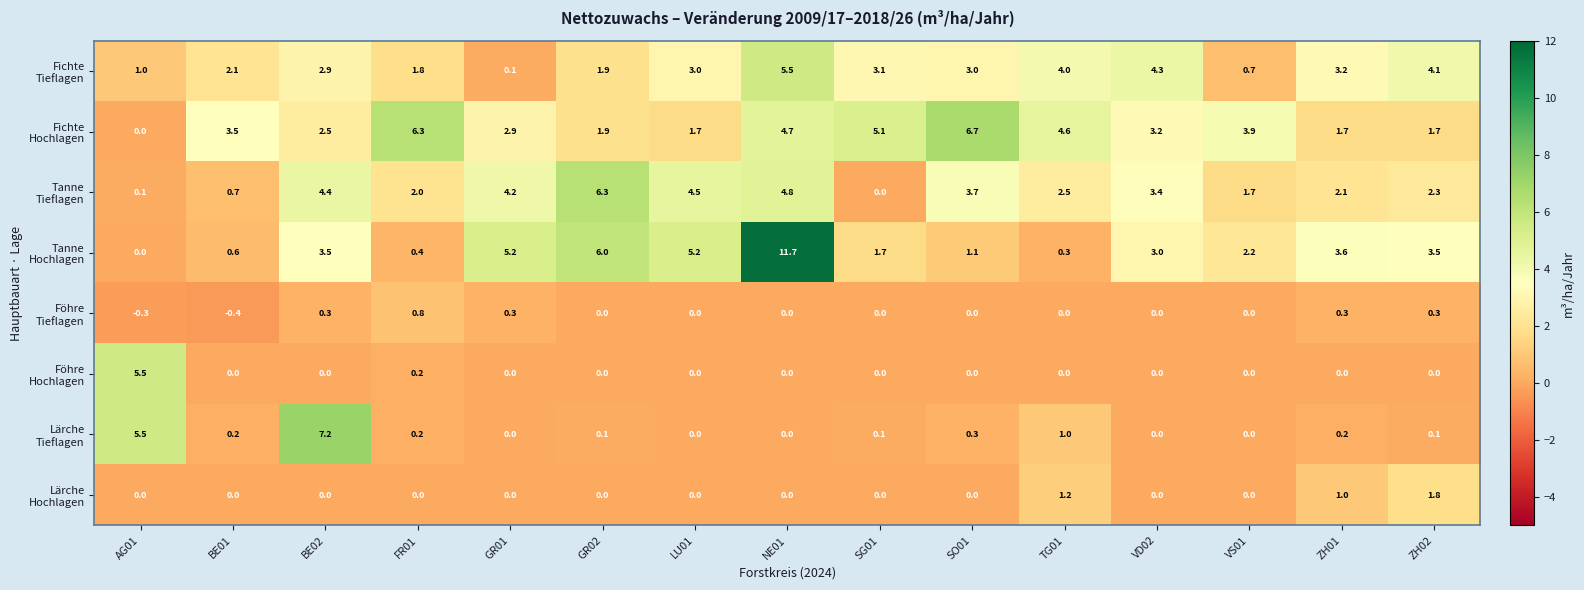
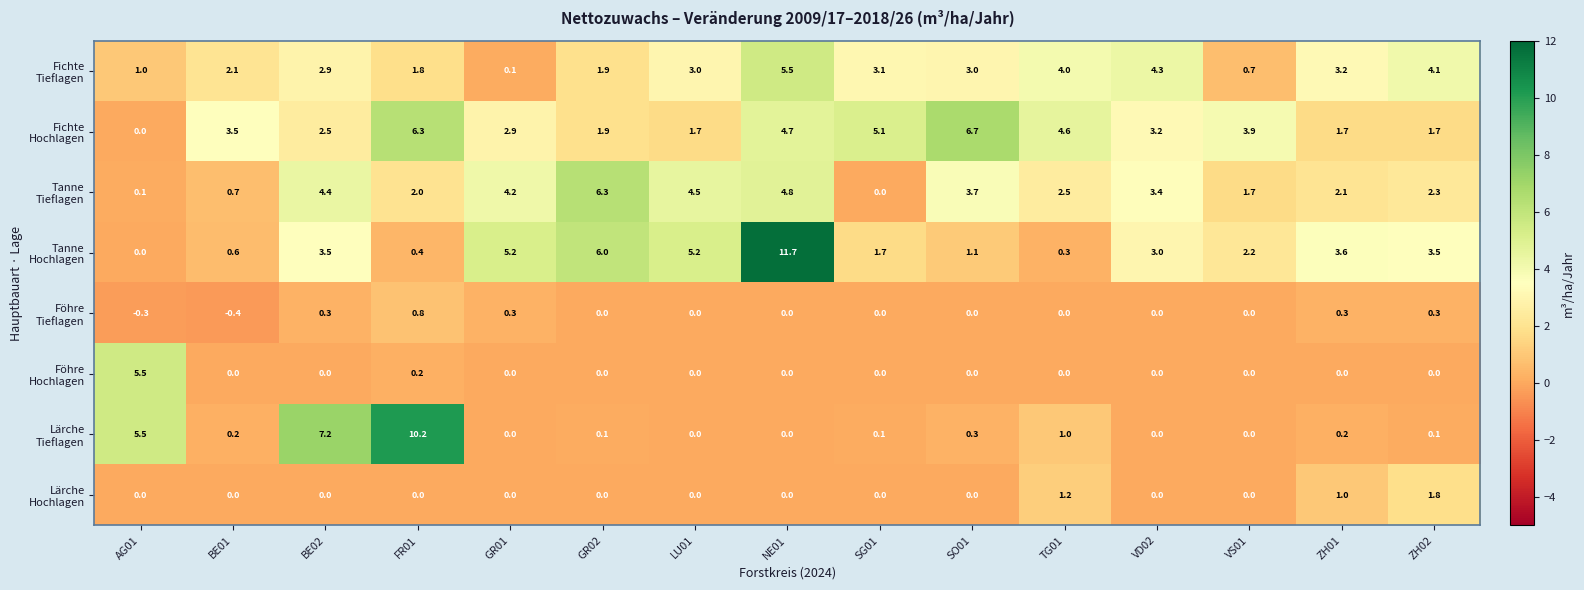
  {
    "Fichte Tieflagen": {
      "AG01": 1.0,
      "BE01": 2.1,
      "BE02": 2.9,
      "FR01": 1.8,
      "GR01": 0.1,
      "GR02": 1.9,
      "LU01": 3.0,
      "NE01": 5.5,
      "SG01": 3.1,
      "SO01": 3.0,
      "TG01": 4.0,
      "VD02": 4.3,
      "VS01": 0.7,
      "ZH01": 3.2,
      "ZH02": 4.1
    },
    "Fichte Hochlagen": {
      "AG01": 0.0,
      "BE01": 3.5,
      "BE02": 2.5,
      "FR01": 6.3,
      "GR01": 2.9,
      "GR02": 1.9,
      "LU01": 1.7,
      "NE01": 4.7,
      "SG01": 5.1,
      "SO01": 6.7,
      "TG01": 4.6,
      "VD02": 3.2,
      "VS01": 3.9,
      "ZH01": 1.7,
      "ZH02": 1.7
    },
    "Tanne Tieflagen": {
      "AG01": 0.1,
      "BE01": 0.7,
      "BE02": 4.4,
      "FR01": 2.0,
      "GR01": 4.2,
      "GR02": 6.3,
      "LU01": 4.5,
      "NE01": 4.8,
      "SG01": 0.0,
      "SO01": 3.7,
      "TG01": 2.5,
      "VD02": 3.4,
      "VS01": 1.7,
      "ZH01": 2.1,
      "ZH02": 2.3
    },
    "Tanne Hochlagen": {
      "AG01": 0.0,
      "BE01": 0.6,
      "BE02": 3.5,
      "FR01": 0.4,
      "GR01": 5.2,
      "GR02": 6.0,
      "LU01": 5.2,
      "NE01": 11.7,
      "SG01": 1.7,
      "SO01": 1.1,
      "TG01": 0.3,
      "VD02": 3.0,
      "VS01": 2.2,
      "ZH01": 3.6,
      "ZH02": 3.5
    },
    "Föhre Tieflagen": {
      "AG01": -0.3,
      "BE01": -0.4,
      "BE02": 0.3,
      "FR01": 0.8,
      "GR01": 0.3,
      "GR02": 0.0,
      "LU01": 0.0,
      "NE01": 0.0,
      "SG01": 0.0,
      "SO01": 0.0,
      "TG01": 0.0,
      "VD02": 0.0,
      "VS01": 0.0,
      "ZH01": 0.3,
      "ZH02": 0.3
    },
    "Föhre Hochlagen": {
      "AG01": 5.5,
      "BE01": 0.0,
      "BE02": 0.0,
      "FR01": 0.2,
      "GR01": 0.0,
      "GR02": 0.0,
      "LU01": 0.0,
      "NE01": 0.0,
      "SG01": 0.0,
      "SO01": 0.0,
      "TG01": 0.0,
      "VD02": 0.0,
      "VS01": 0.0,
      "ZH01": 0.0,
      "ZH02": 0.0
    },
    "Lärche Tieflagen": {
      "AG01": 5.5,
      "BE01": 0.2,
      "BE02": 7.2,
-     "FR01": 0.2,
+     "FR01": 10.2,
      "GR01": 0.0,
      "GR02": 0.1,
      "LU01": 0.0,
      "NE01": 0.0,
      "SG01": 0.1,
      "SO01": 0.3,
      "TG01": 1.0,
      "VD02": 0.0,
      "VS01": 0.0,
      "ZH01": 0.2,
      "ZH02": 0.1
    },
    "Lärche Hochlagen": {
      "AG01": 0.0,
      "BE01": 0.0,
      "BE02": 0.0,
      "FR01": 0.0,
      "GR01": 0.0,
      "GR02": 0.0,
      "LU01": 0.0,
      "NE01": 0.0,
      "SG01": 0.0,
      "SO01": 0.0,
      "TG01": 1.2,
      "VD02": 0.0,
      "VS01": 0.0,
      "ZH01": 1.0,
      "ZH02": 1.8
    }
  }
